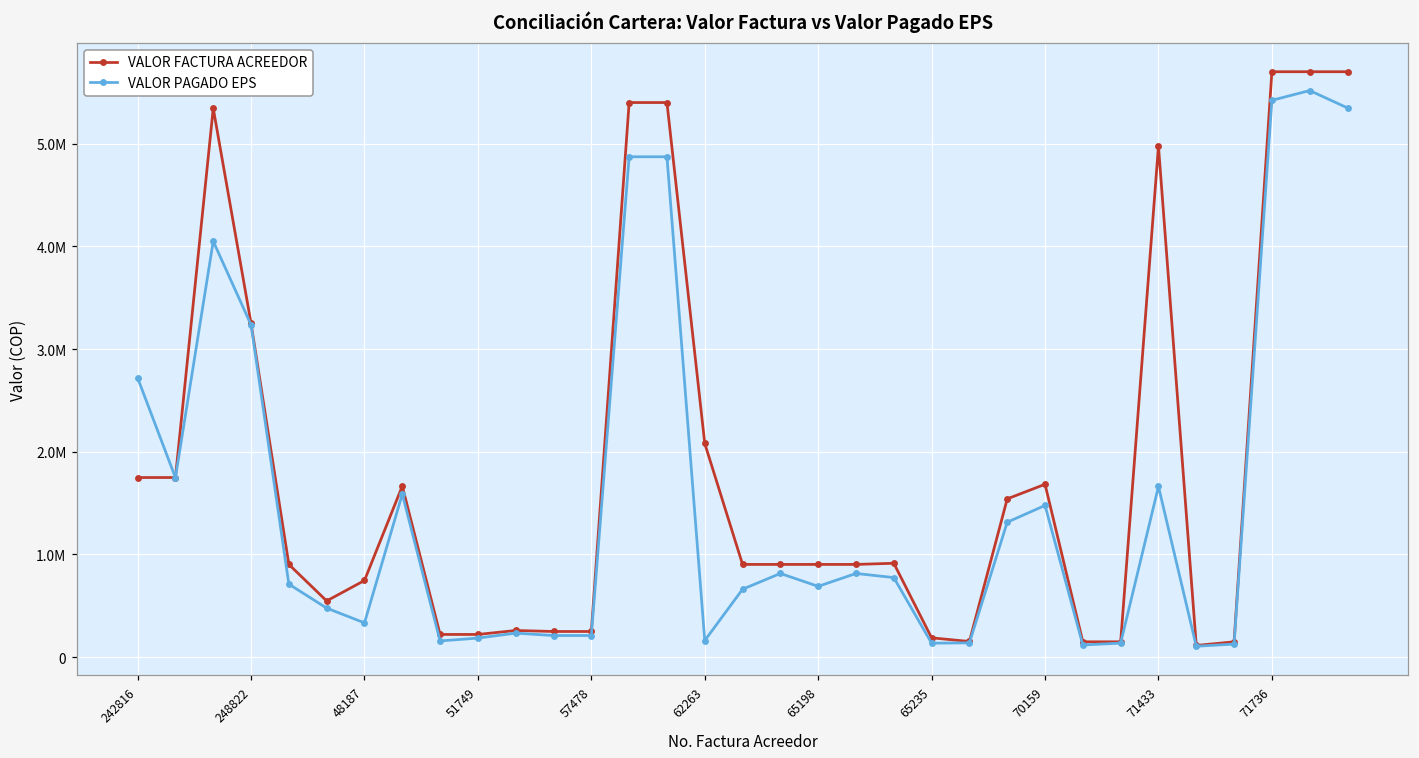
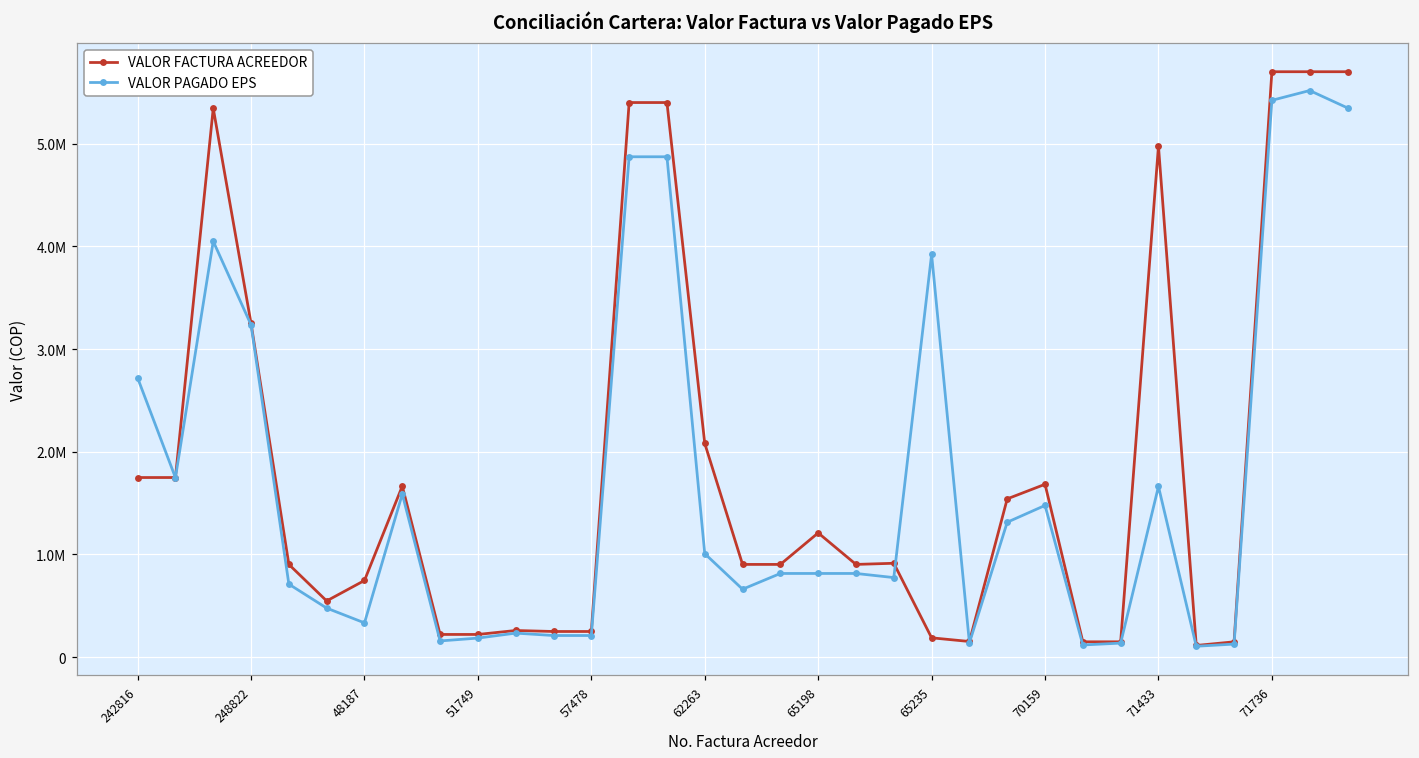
  {
    "VALOR FACTURA ACREEDOR": {
      "242816": 1700000,
      "48187": 700000,
      "51749": 200000,
      "57478": 300000,
      "62263": 2100000,
-     "65198": 900000,
+     "65198": 1200000,
      "65235": 200000,
      "70159": 1700000,
      "71433": 5000000,
      "71736": 5700000
    },
    "VALOR PAGADO EPS": {
      "242816": 2700000,
      "48187": 300000,
      "51749": 200000,
      "57478": 200000,
-     "62263": 200000,
-     "65198": 700000,
-     "65235": 100000,
+     "62263": 1000000,
+     "65198": 800000,
+     "65235": 3900000,
      "70159": 1500000,
      "71433": 1700000,
      "71736": 5400000
    }
  }
